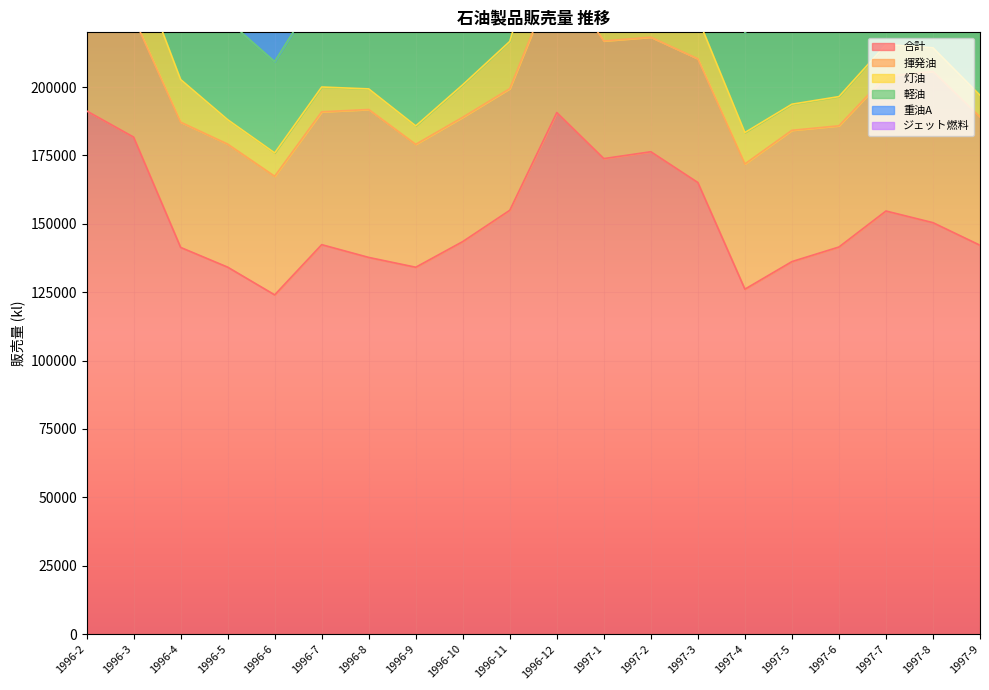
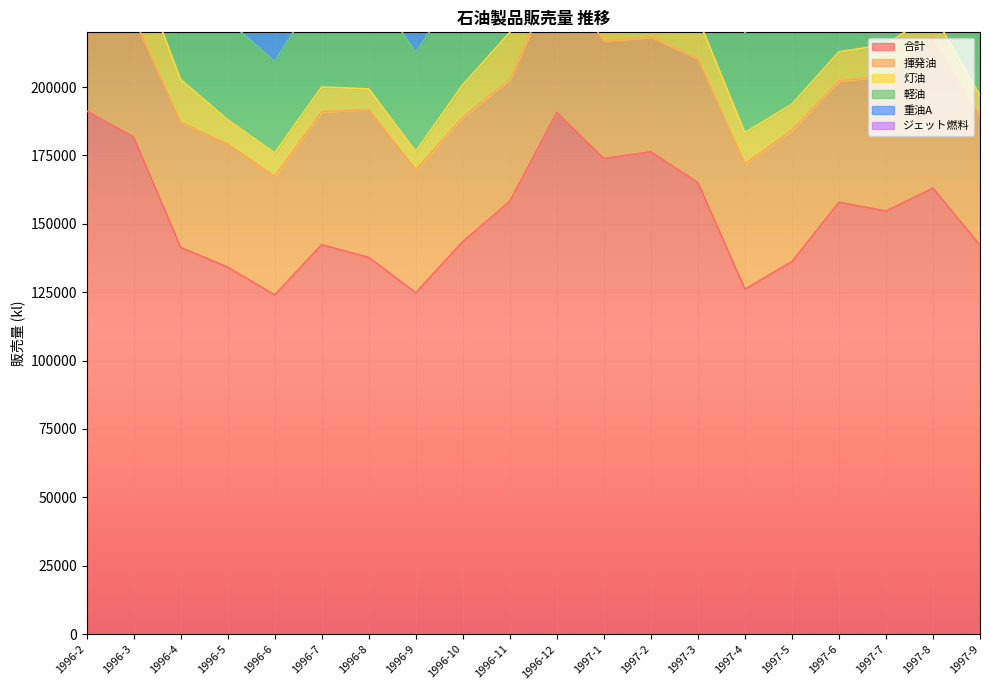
  {
    "合計": {
      "1996-2": 191000,
      "1996-3": 182000,
      "1996-4": 141000,
      "1996-5": 134000,
      "1996-6": 124000,
      "1996-7": 142000,
      "1996-8": 138000,
-     "1996-9": 134000,
+     "1996-9": 125000,
      "1996-10": 144000,
-     "1996-11": 155000,
+     "1996-11": 158000,
      "1996-12": 191000,
      "1997-1": 174000,
      "1997-2": 176000,
      "1997-3": 165000,
      "1997-4": 126000,
      "1997-5": 136000,
-     "1997-6": 142000,
+     "1997-6": 158000,
      "1997-7": 155000,
-     "1997-8": 150000,
+     "1997-8": 163000,
      "1997-9": 142000
    },
    "軽油": {
      "1996-6": 33000,
      "1997-4": 37000
    }
  }
